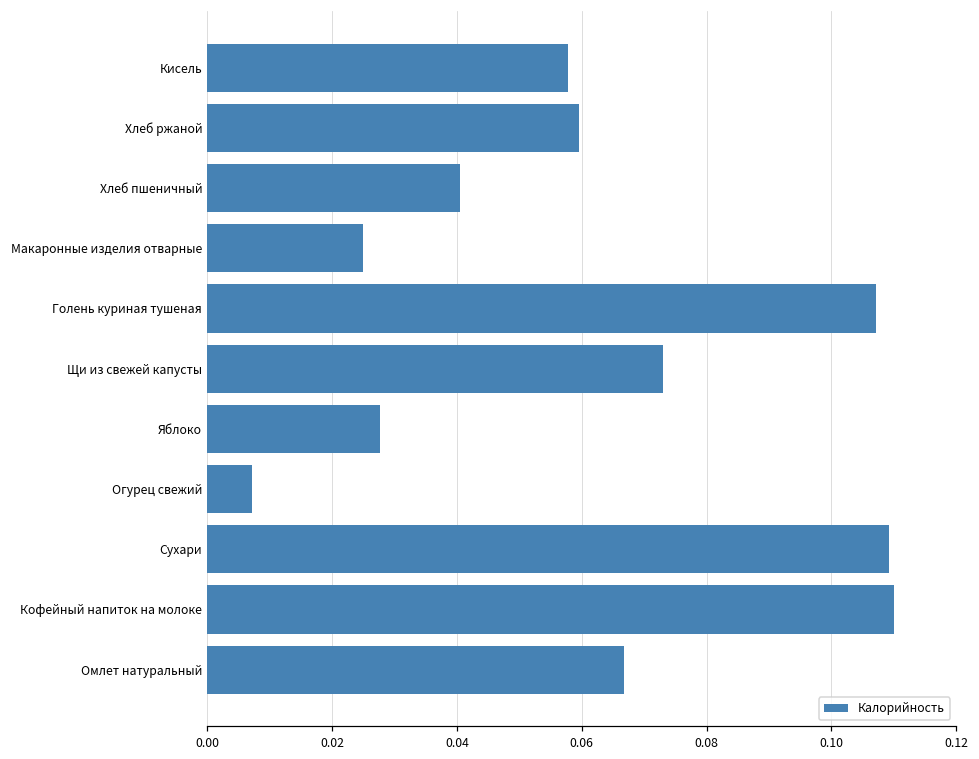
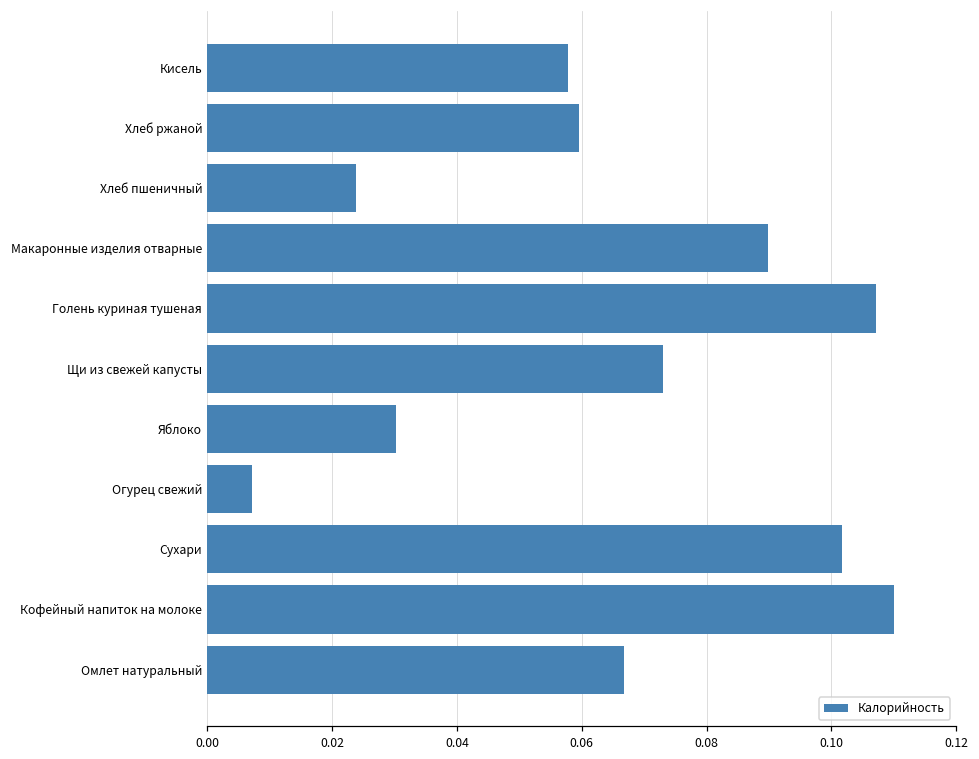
  {
    "Кисель": 0.058,
    "Хлеб ржаной": 0.060,
-   "Хлеб пшеничный": 0.040,
-   "Макаронные изделия отварные": 0.025,
+   "Хлеб пшеничный": 0.024,
+   "Макаронные изделия отварные": 0.090,
    "Голень куриная тушеная": 0.107,
    "Щи из свежей капусты": 0.073,
-   "Яблоко": 0.028,
+   "Яблоко": 0.030,
    "Огурец свежий": 0.007,
-   "Сухари": 0.109,
+   "Сухари": 0.102,
    "Кофейный напиток на молоке": 0.110,
    "Омлет натуральный": 0.067
  }
